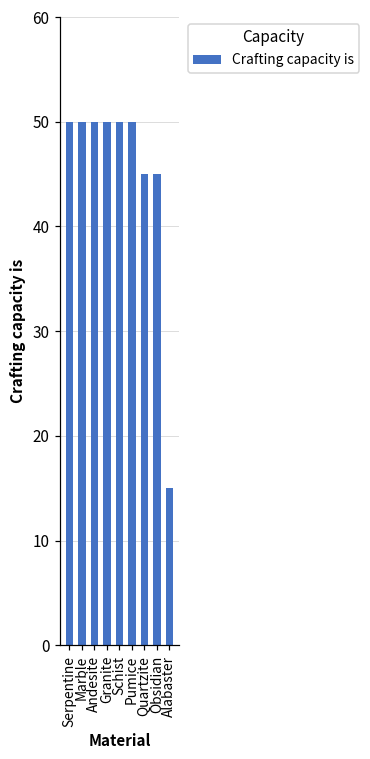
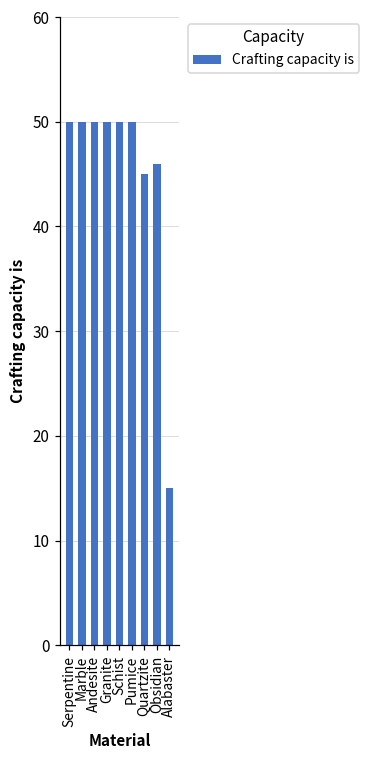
  {
    "Serpentine": 50,
    "Marble": 50,
    "Andesite": 50,
    "Granite": 50,
    "Schist": 50,
    "Pumice": 50,
    "Quartzite": 45,
-   "Obsidian": 45,
+   "Obsidian": 46,
    "Alabaster": 15
  }
